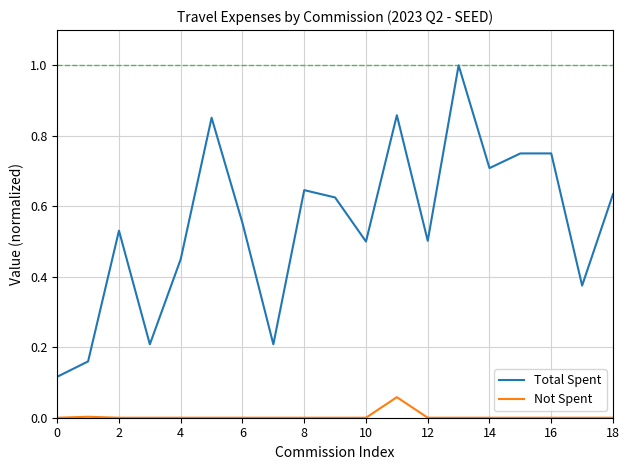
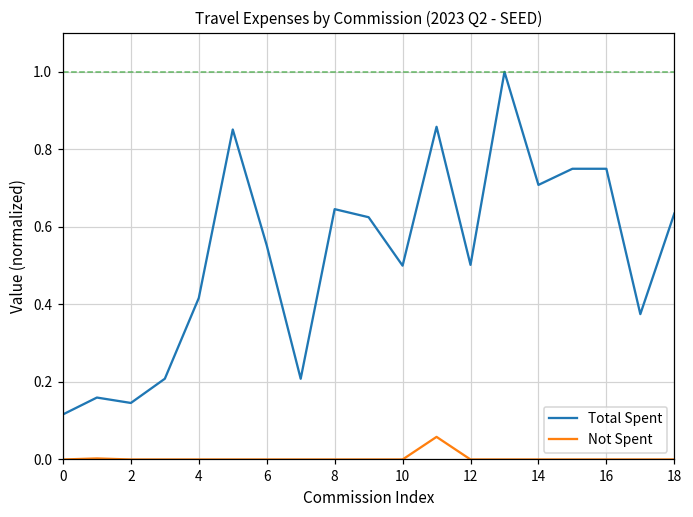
  {
    "Total Spent": {
      "0": 0.12,
-     "2": 0.53,
-     "4": 0.45,
+     "2": 0.15,
+     "4": 0.42,
      "6": 0.55,
      "8": 0.65,
      "10": 0.50,
      "12": 0.50,
      "14": 0.71,
      "16": 0.75,
      "18": 0.63
    },
    "Not Spent": {
      "0": 0.00,
      "2": 0.00,
      "4": 0.00,
      "6": 0.00,
      "8": 0.00,
      "10": 0.00,
      "12": 0.00,
      "14": 0.00,
      "16": 0.00,
      "18": 0.00
    }
  }
